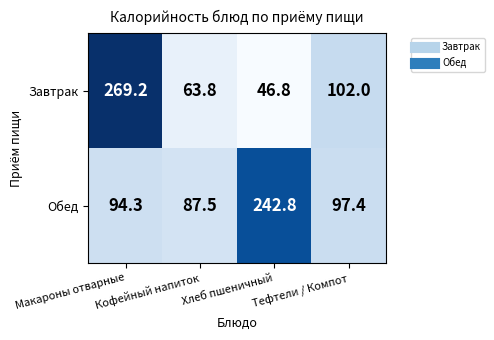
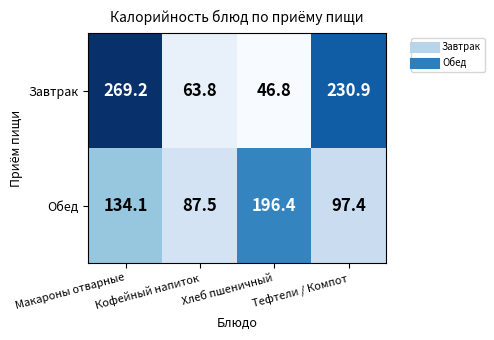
  {
    "Завтрак": {
      "Макароны отварные": 269.2,
      "Кофейный напиток": 63.8,
      "Хлеб пшеничный": 46.8,
-     "Тефтели / Компот": 102.0
+     "Тефтели / Компот": 230.9
    },
    "Обед": {
-     "Макароны отварные": 94.3,
+     "Макароны отварные": 134.1,
      "Кофейный напиток": 87.5,
-     "Хлеб пшеничный": 242.8,
+     "Хлеб пшеничный": 196.4,
      "Тефтели / Компот": 97.4
    }
  }
